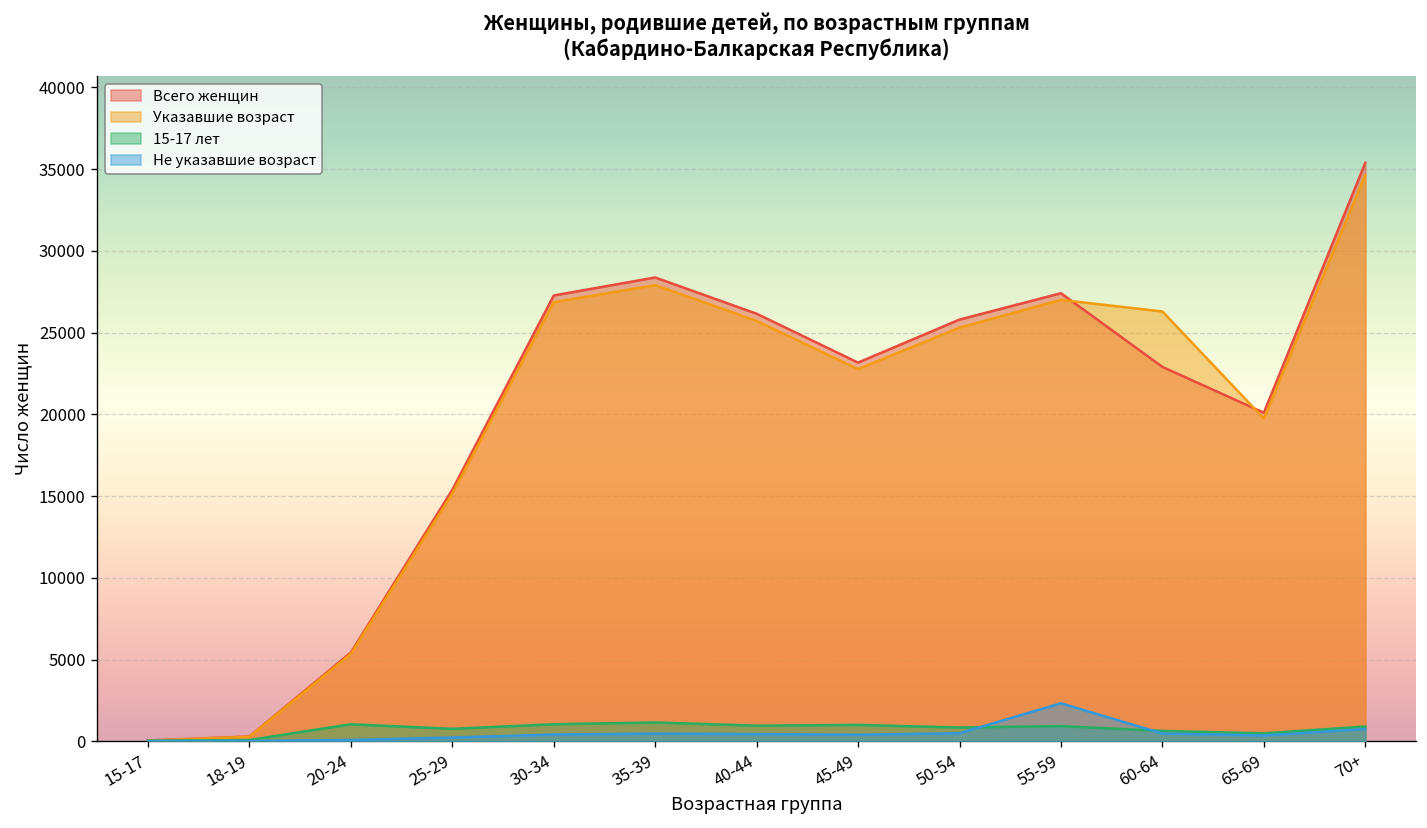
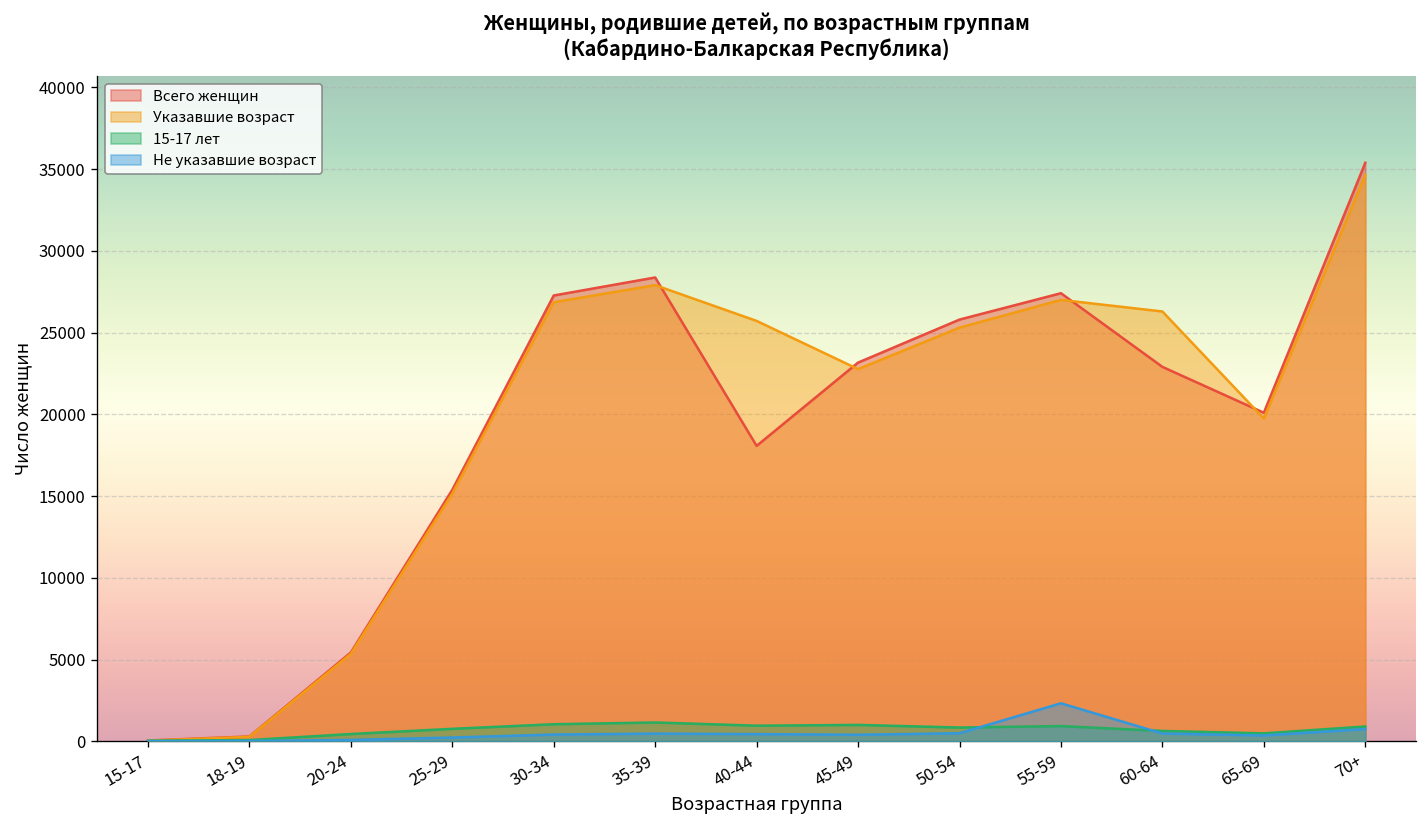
  {
    "Всего женщин": {
      "25-29": 15400,
      "30-34": 27300,
      "35-39": 28400,
-     "40-44": 26200,
+     "40-44": 18100,
      "45-49": 23200,
      "50-54": 25800,
      "55-59": 27400,
      "60-64": 22900,
      "65-69": 20100,
      "70+": 35400
    },
    "Указавшие возраст": {
      "25-29": 15200,
      "30-34": 26900,
      "35-39": 27900,
      "40-44": 25700,
      "45-49": 22800,
      "50-54": 25300,
      "55-59": 27000,
      "60-64": 26300,
      "65-69": 19700,
      "70+": 34600
    },
    "15-17 лет": {
-     "20-24": 1000,
+     "20-24": 400,
      "25-29": 800,
      "30-34": 1000,
      "35-39": 1200,
      "40-44": 1000,
      "45-49": 1000,
      "50-54": 800,
      "55-59": 900
    },
    "Не указавшие возраст": {
      "20-24": 100,
      "25-29": 200,
      "30-34": 400,
      "35-39": 500,
      "40-44": 400,
      "45-49": 400,
      "50-54": 500,
      "55-59": 2300
    }
  }
